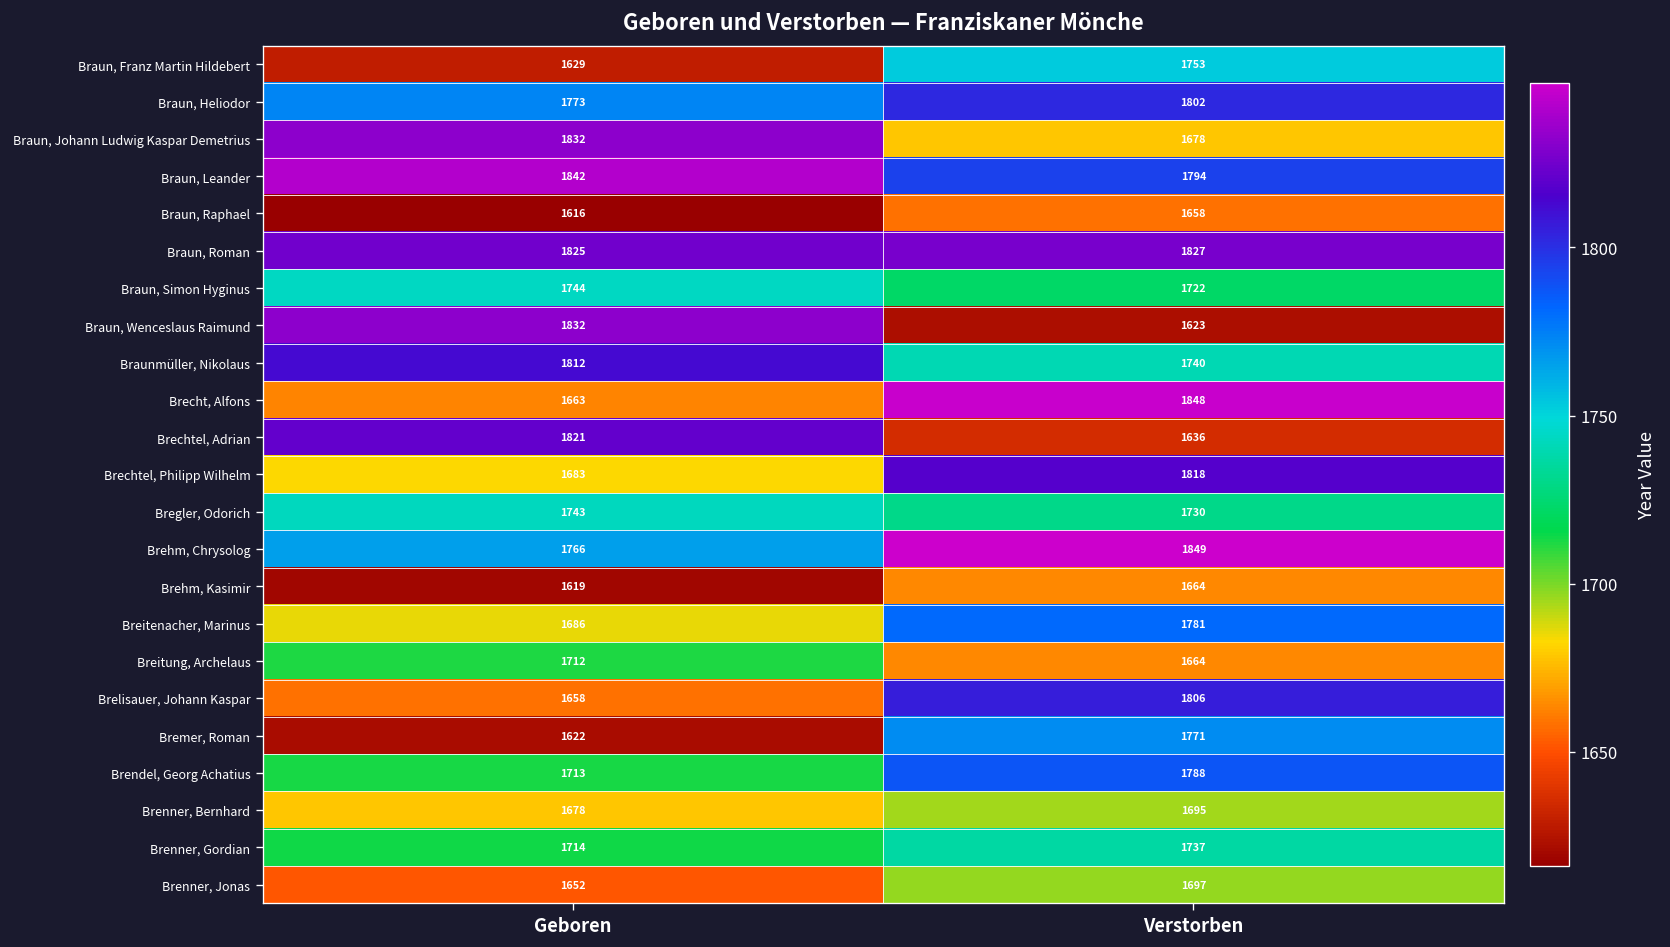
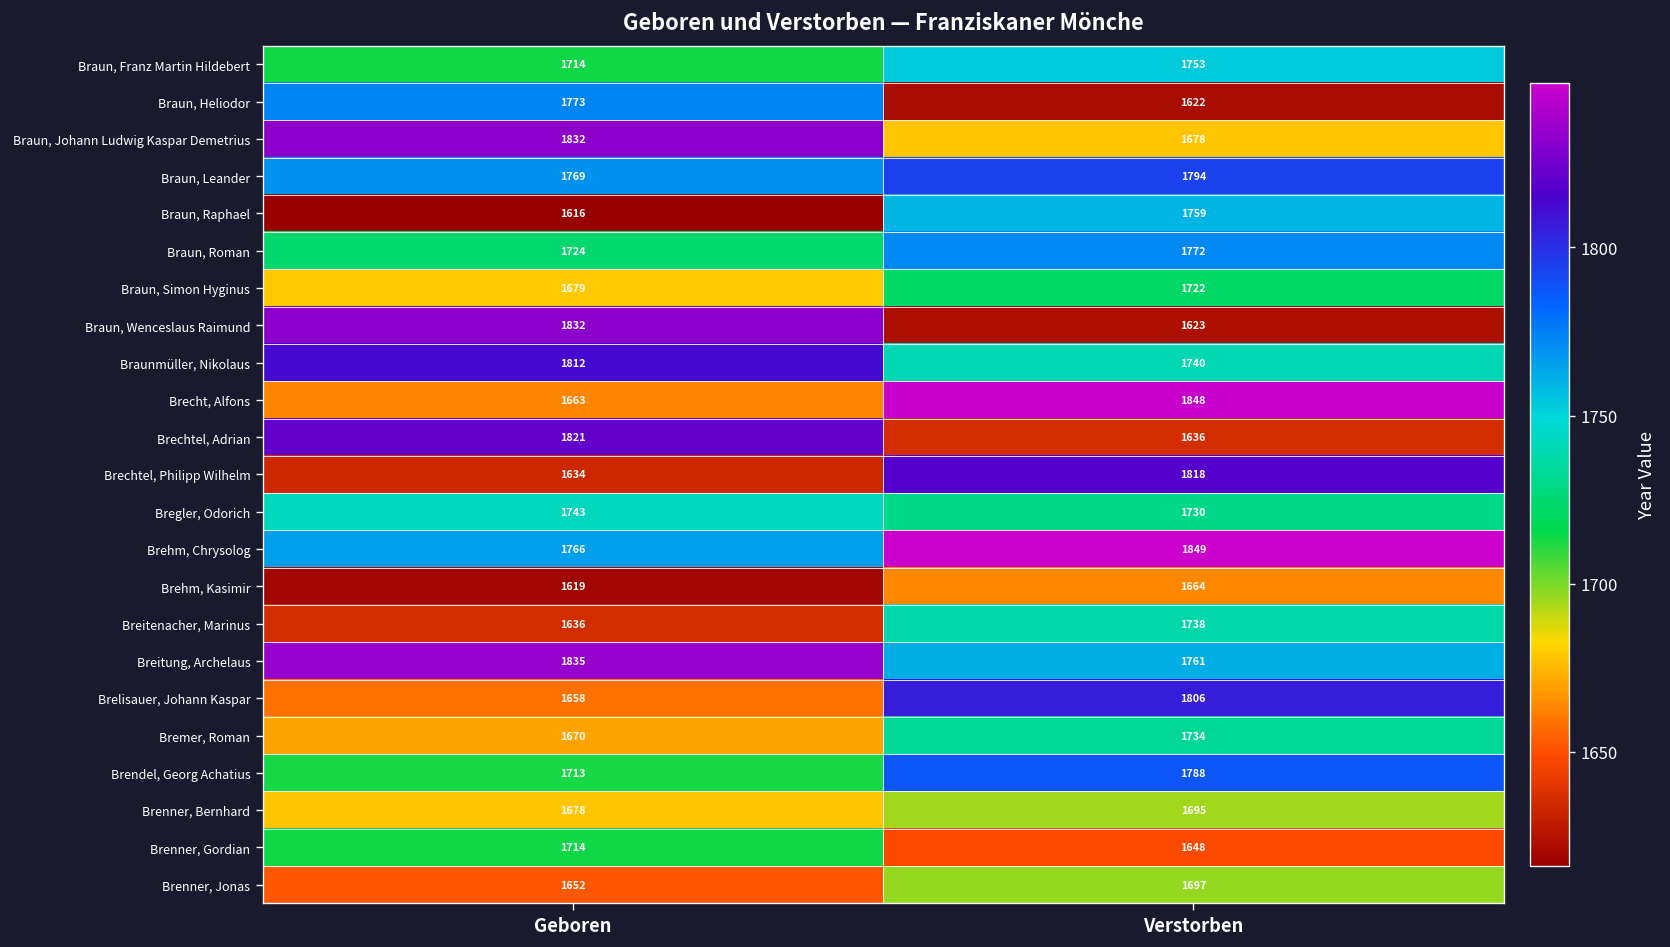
  {
    "Braun, Franz Martin Hildebert": {
-     "Geboren": 1629,
+     "Geboren": 1714,
      "Verstorben": 1753
    },
    "Braun, Heliodor": {
      "Geboren": 1773,
-     "Verstorben": 1802
+     "Verstorben": 1622
    },
    "Braun, Johann Ludwig Kaspar Demetrius": {
      "Geboren": 1832,
      "Verstorben": 1678
    },
    "Braun, Leander": {
-     "Geboren": 1842,
+     "Geboren": 1769,
      "Verstorben": 1794
    },
    "Braun, Raphael": {
      "Geboren": 1616,
-     "Verstorben": 1658
+     "Verstorben": 1759
    },
    "Braun, Roman": {
-     "Geboren": 1825,
-     "Verstorben": 1827
+     "Geboren": 1724,
+     "Verstorben": 1772
    },
    "Braun, Simon Hyginus": {
-     "Geboren": 1744,
+     "Geboren": 1679,
      "Verstorben": 1722
    },
    "Braun, Wenceslaus Raimund": {
      "Geboren": 1832,
      "Verstorben": 1623
    },
    "Braunmüller, Nikolaus": {
      "Geboren": 1812,
      "Verstorben": 1740
    },
    "Brecht, Alfons": {
      "Geboren": 1663,
      "Verstorben": 1848
    },
    "Brechtel, Adrian": {
      "Geboren": 1821,
      "Verstorben": 1636
    },
    "Brechtel, Philipp Wilhelm": {
-     "Geboren": 1683,
+     "Geboren": 1634,
      "Verstorben": 1818
    },
    "Bregler, Odorich": {
      "Geboren": 1743,
      "Verstorben": 1730
    },
    "Brehm, Chrysolog": {
      "Geboren": 1766,
      "Verstorben": 1849
    },
    "Brehm, Kasimir": {
      "Geboren": 1619,
      "Verstorben": 1664
    },
    "Breitenacher, Marinus": {
-     "Geboren": 1686,
-     "Verstorben": 1781
+     "Geboren": 1636,
+     "Verstorben": 1738
    },
    "Breitung, Archelaus": {
-     "Geboren": 1712,
-     "Verstorben": 1664
+     "Geboren": 1835,
+     "Verstorben": 1761
    },
    "Brelisauer, Johann Kaspar": {
      "Geboren": 1658,
      "Verstorben": 1806
    },
    "Bremer, Roman": {
-     "Geboren": 1622,
-     "Verstorben": 1771
+     "Geboren": 1670,
+     "Verstorben": 1734
    },
    "Brendel, Georg Achatius": {
      "Geboren": 1713,
      "Verstorben": 1788
    },
    "Brenner, Bernhard": {
      "Geboren": 1678,
      "Verstorben": 1695
    },
    "Brenner, Gordian": {
      "Geboren": 1714,
-     "Verstorben": 1737
+     "Verstorben": 1648
    },
    "Brenner, Jonas": {
      "Geboren": 1652,
      "Verstorben": 1697
    }
  }
